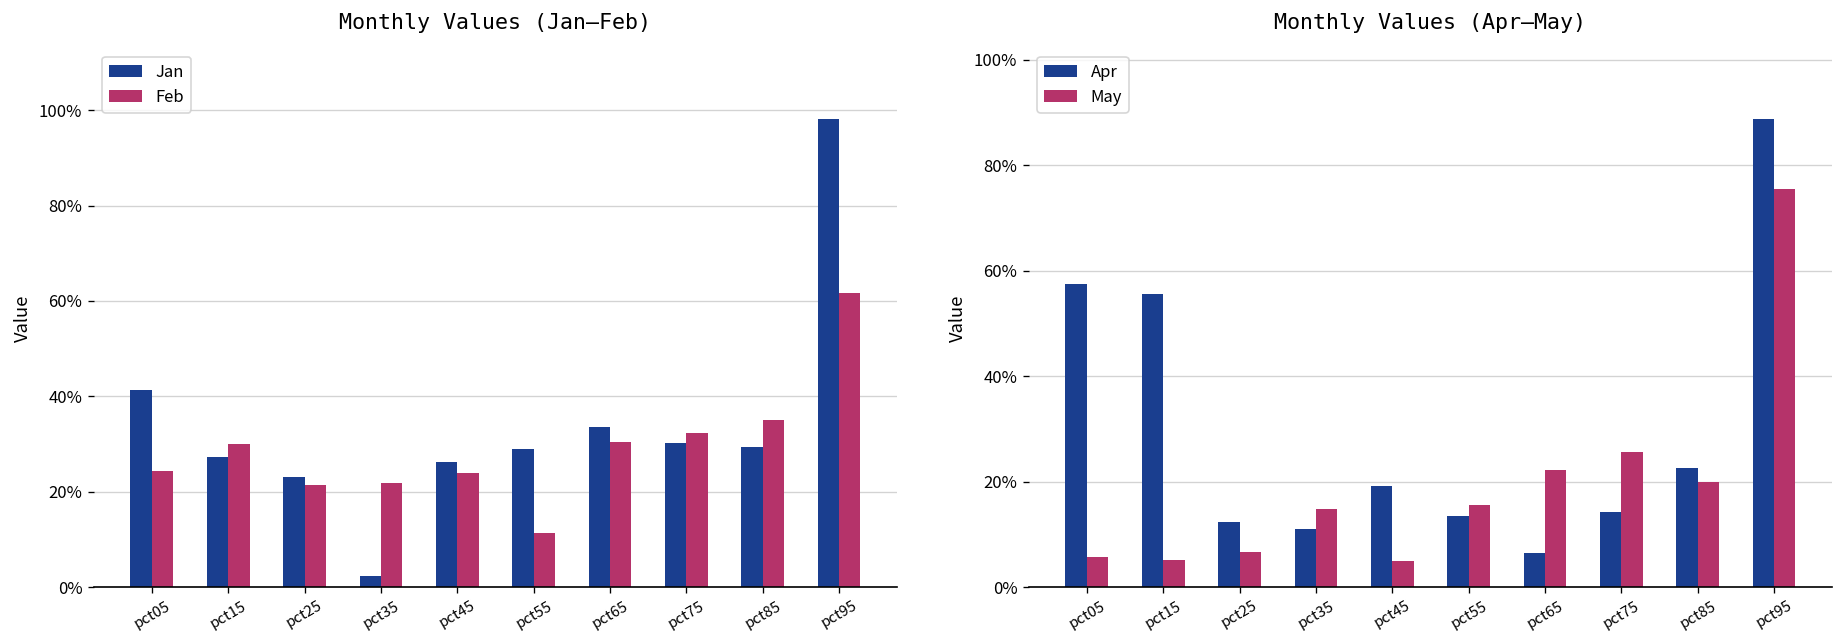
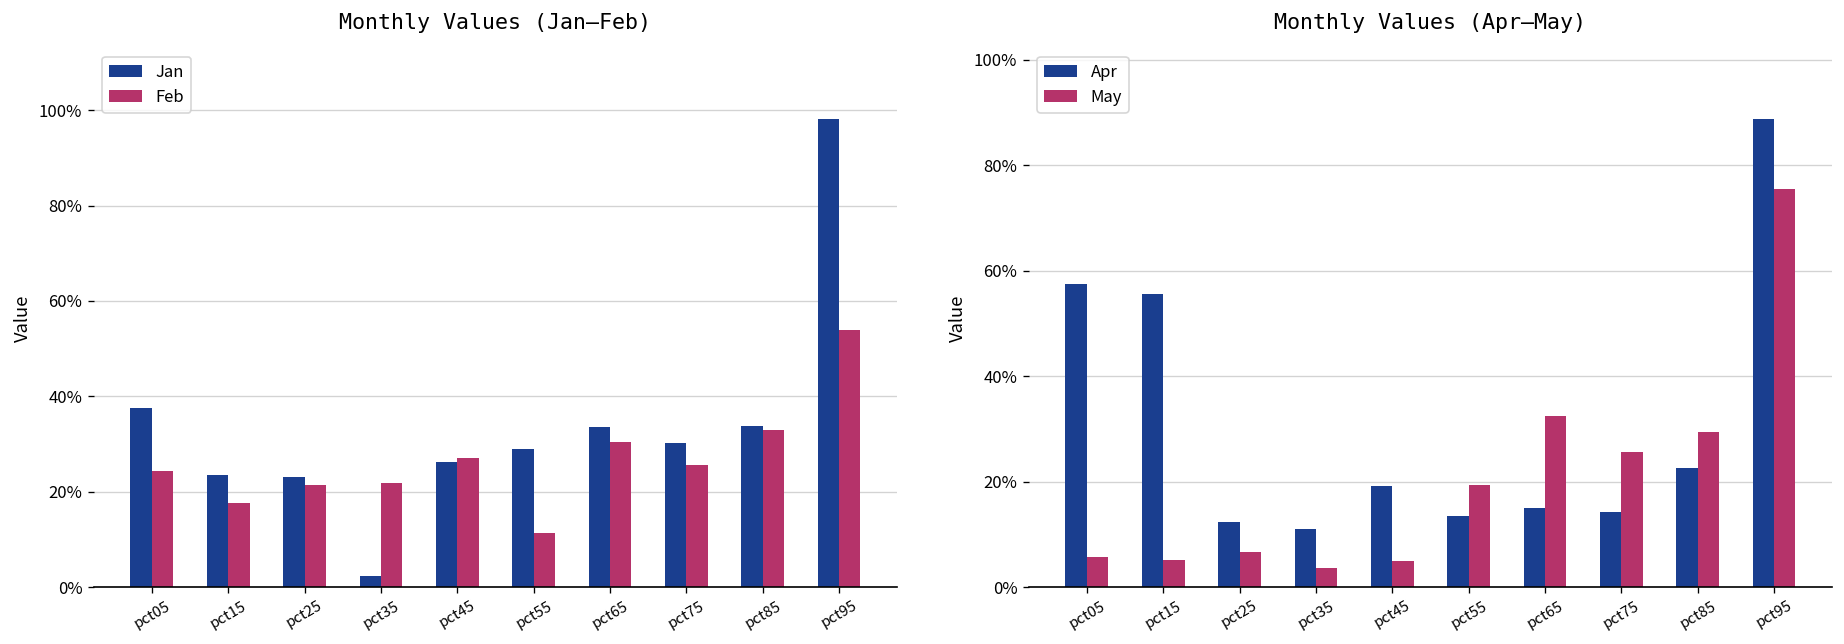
  {
    "Monthly Values (Jan–Feb)": {
      "Jan": {
-       "pct05": "41%",
-       "pct15": "27%",
+       "pct05": "37%",
+       "pct15": "24%",
        "pct25": "23%",
        "pct35": "2%",
        "pct45": "26%",
        "pct55": "29%",
        "pct65": "33%",
        "pct75": "30%",
-       "pct85": "29%",
+       "pct85": "34%",
        "pct95": "98%"
      },
      "Feb": {
        "pct05": "24%",
-       "pct15": "30%",
+       "pct15": "18%",
        "pct25": "21%",
        "pct35": "22%",
-       "pct45": "24%",
+       "pct45": "27%",
        "pct55": "11%",
        "pct65": "30%",
-       "pct75": "32%",
-       "pct85": "35%",
-       "pct95": "62%"
+       "pct75": "26%",
+       "pct85": "33%",
+       "pct95": "54%"
      }
    },
    "Monthly Values (Apr–May)": {
      "Apr": {
        "pct05": "58%",
        "pct15": "56%",
        "pct25": "12%",
        "pct35": "11%",
        "pct45": "19%",
        "pct55": "14%",
-       "pct65": "6%",
+       "pct65": "15%",
        "pct75": "14%",
        "pct85": "23%",
        "pct95": "89%"
      },
      "May": {
        "pct05": "6%",
        "pct15": "5%",
        "pct25": "7%",
-       "pct35": "15%",
+       "pct35": "4%",
        "pct45": "5%",
-       "pct55": "16%",
-       "pct65": "22%",
+       "pct55": "19%",
+       "pct65": "32%",
        "pct75": "26%",
-       "pct85": "20%",
+       "pct85": "29%",
        "pct95": "75%"
      }
    }
  }
